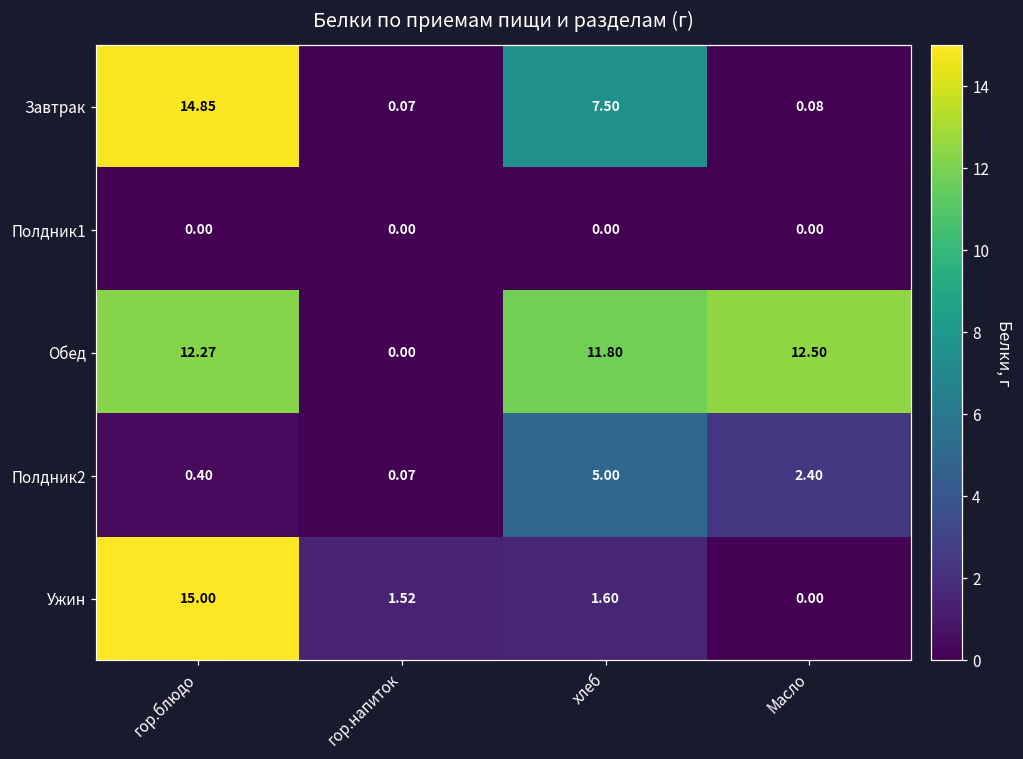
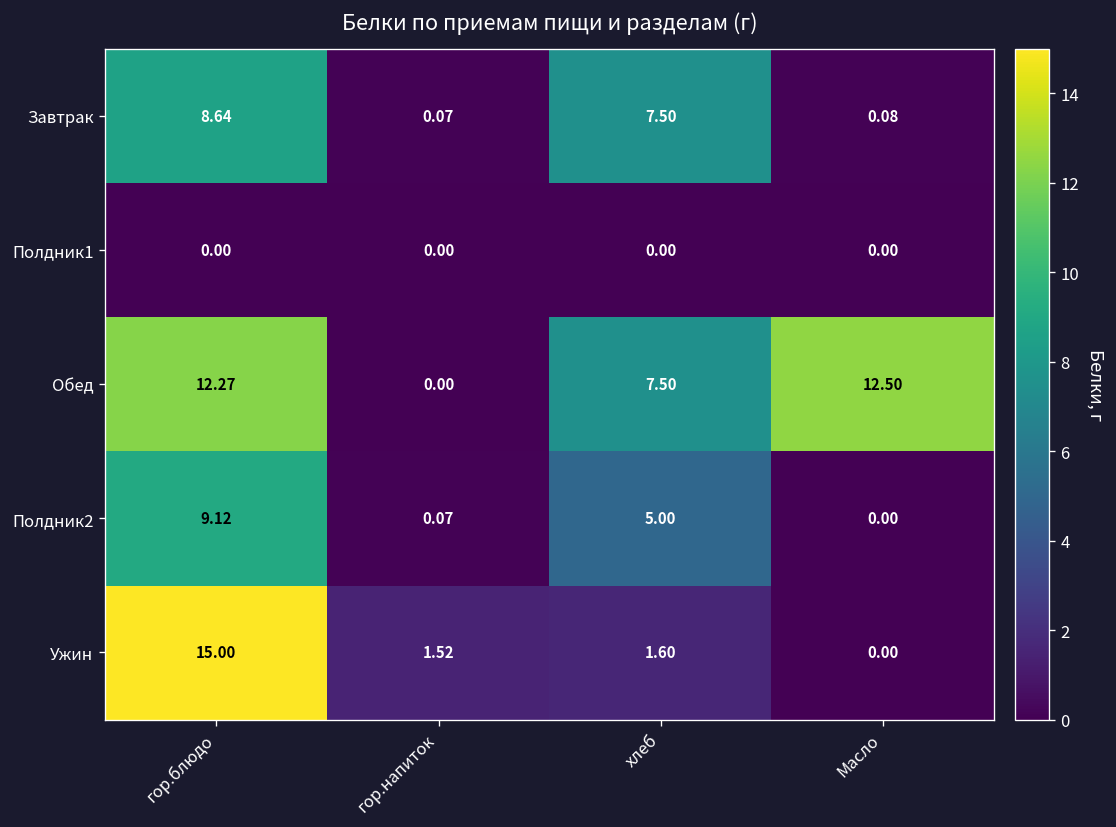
  {
    "Завтрак": {
-     "гор.блюдо": 14.85,
+     "гор.блюдо": 8.64,
      "гор.напиток": 0.07,
      "хлеб": 7.50,
      "Масло": 0.08
    },
    "Полдник1": {
      "гор.блюдо": 0.00,
      "гор.напиток": 0.00,
      "хлеб": 0.00,
      "Масло": 0.00
    },
    "Обед": {
      "гор.блюдо": 12.27,
      "гор.напиток": 0.00,
-     "хлеб": 11.80,
+     "хлеб": 7.50,
      "Масло": 12.50
    },
    "Полдник2": {
-     "гор.блюдо": 0.40,
+     "гор.блюдо": 9.12,
      "гор.напиток": 0.07,
      "хлеб": 5.00,
-     "Масло": 2.40
+     "Масло": 0.00
    },
    "Ужин": {
      "гор.блюдо": 15.00,
      "гор.напиток": 1.52,
      "хлеб": 1.60,
      "Масло": 0.00
    }
  }
